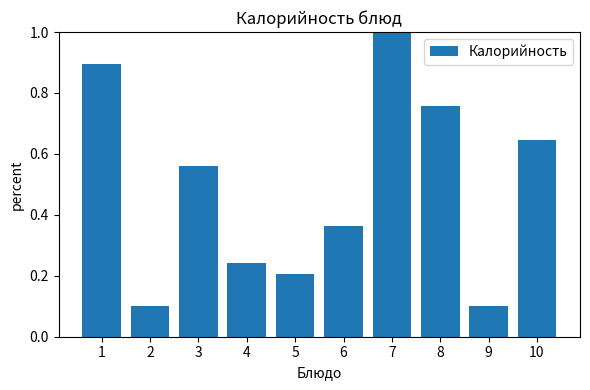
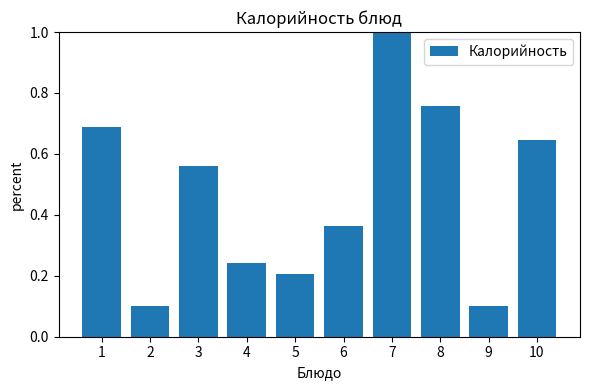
  {
-   "1": 0.90,
+   "1": 0.69,
    "2": 0.10,
    "3": 0.56,
    "4": 0.24,
    "5": 0.21,
    "6": 0.36,
    "7": 1.00,
    "8": 0.76,
    "9": 0.10,
    "10": 0.65
  }
